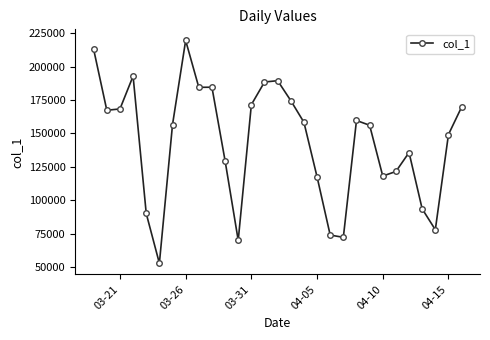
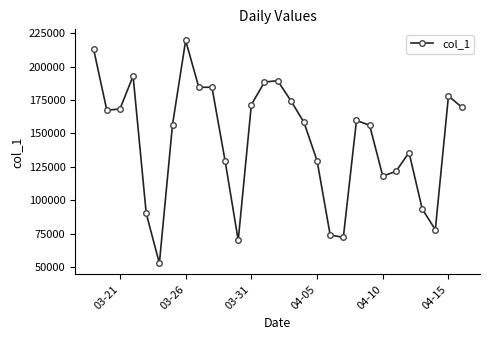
  {
    "03-21": 168000,
    "03-26": 220000,
    "03-31": 171000,
-   "04-05": 117000,
+   "04-05": 130000,
    "04-10": 118000,
-   "04-15": 149000
+   "04-15": 178000
  }
